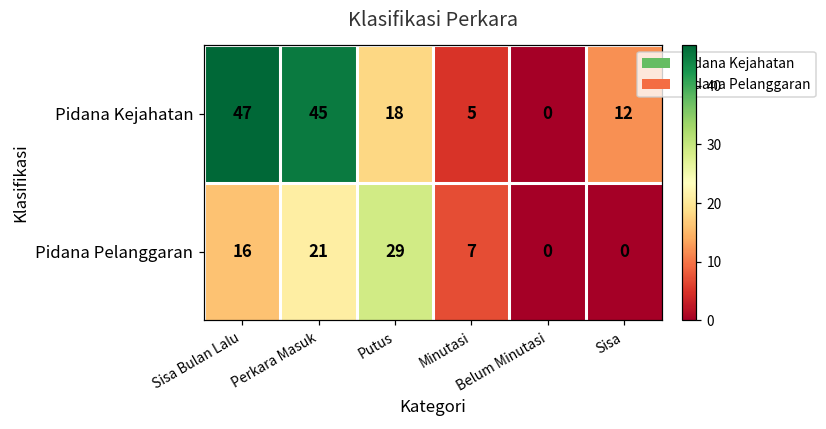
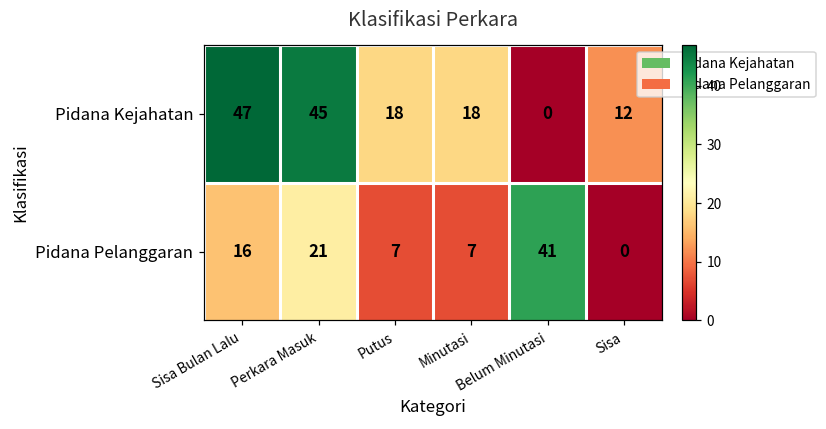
  {
    "Pidana Kejahatan": {
      "Sisa Bulan Lalu": 47,
      "Perkara Masuk": 45,
      "Putus": 18,
-     "Minutasi": 5,
+     "Minutasi": 18,
      "Belum Minutasi": 0,
      "Sisa": 12
    },
    "Pidana Pelanggaran": {
      "Sisa Bulan Lalu": 16,
      "Perkara Masuk": 21,
-     "Putus": 29,
+     "Putus": 7,
      "Minutasi": 7,
-     "Belum Minutasi": 0,
+     "Belum Minutasi": 41,
      "Sisa": 0
    }
  }
